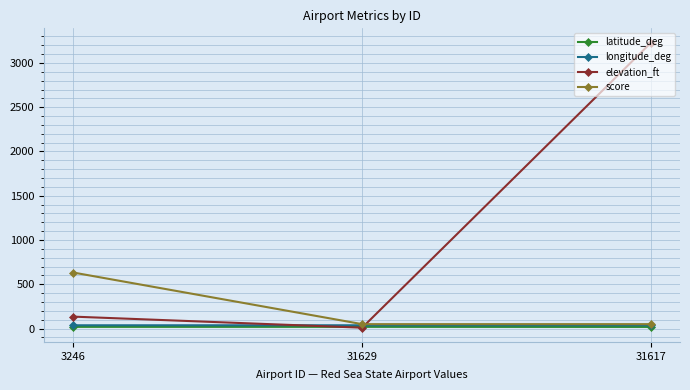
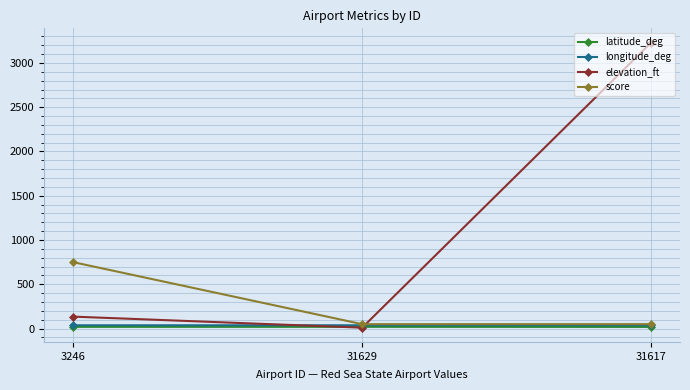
  {
    "elevation_ft": {
      "3246": 100
    },
    "score": {
-     "3246": 600
+     "3246": 800
    }
  }
